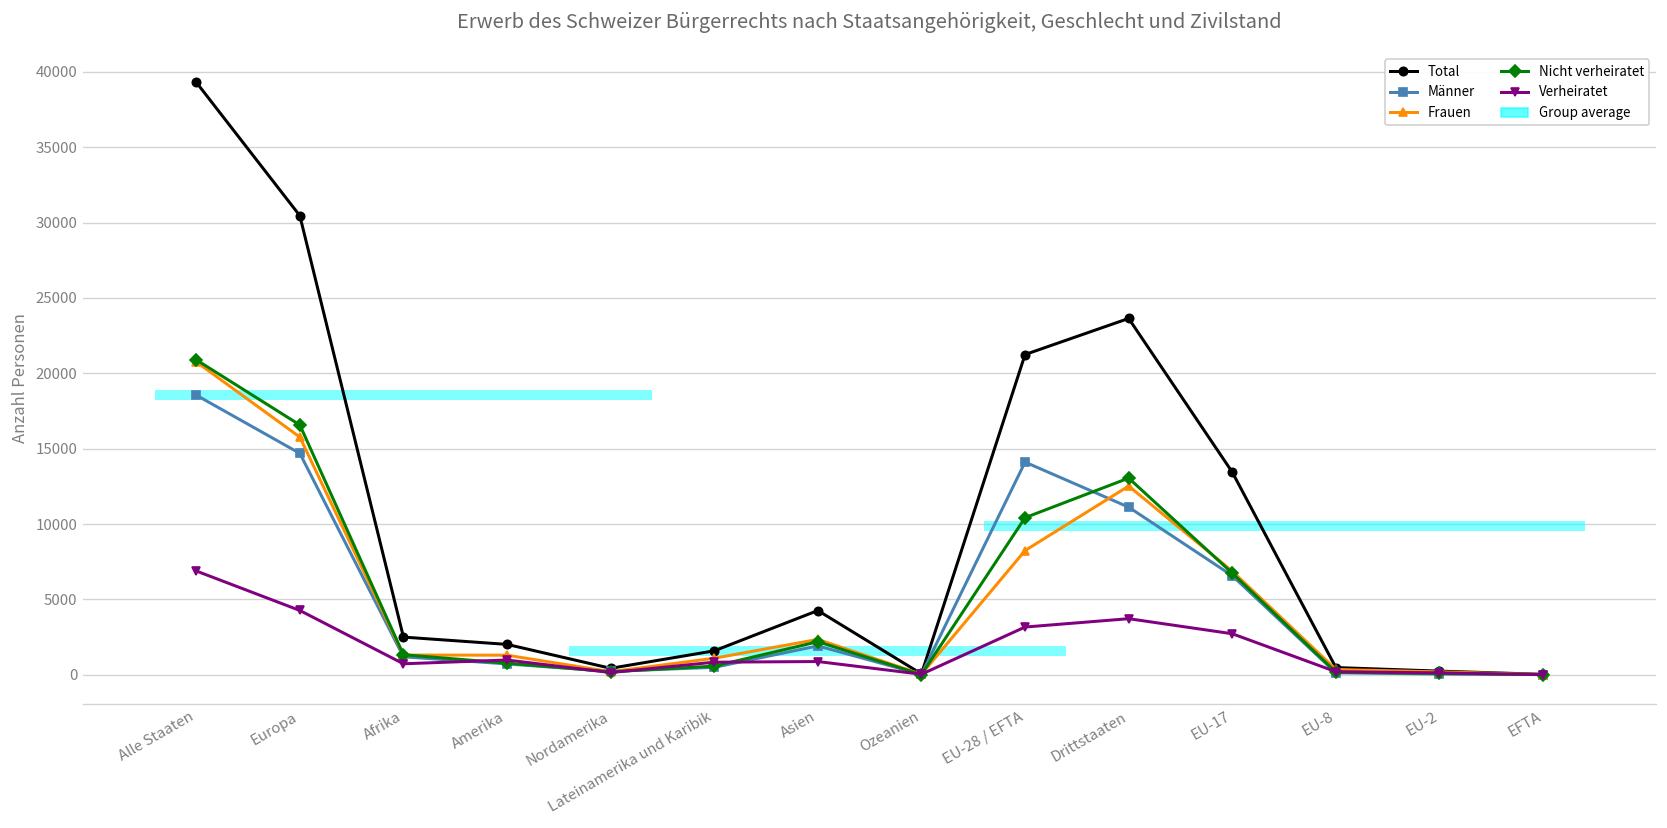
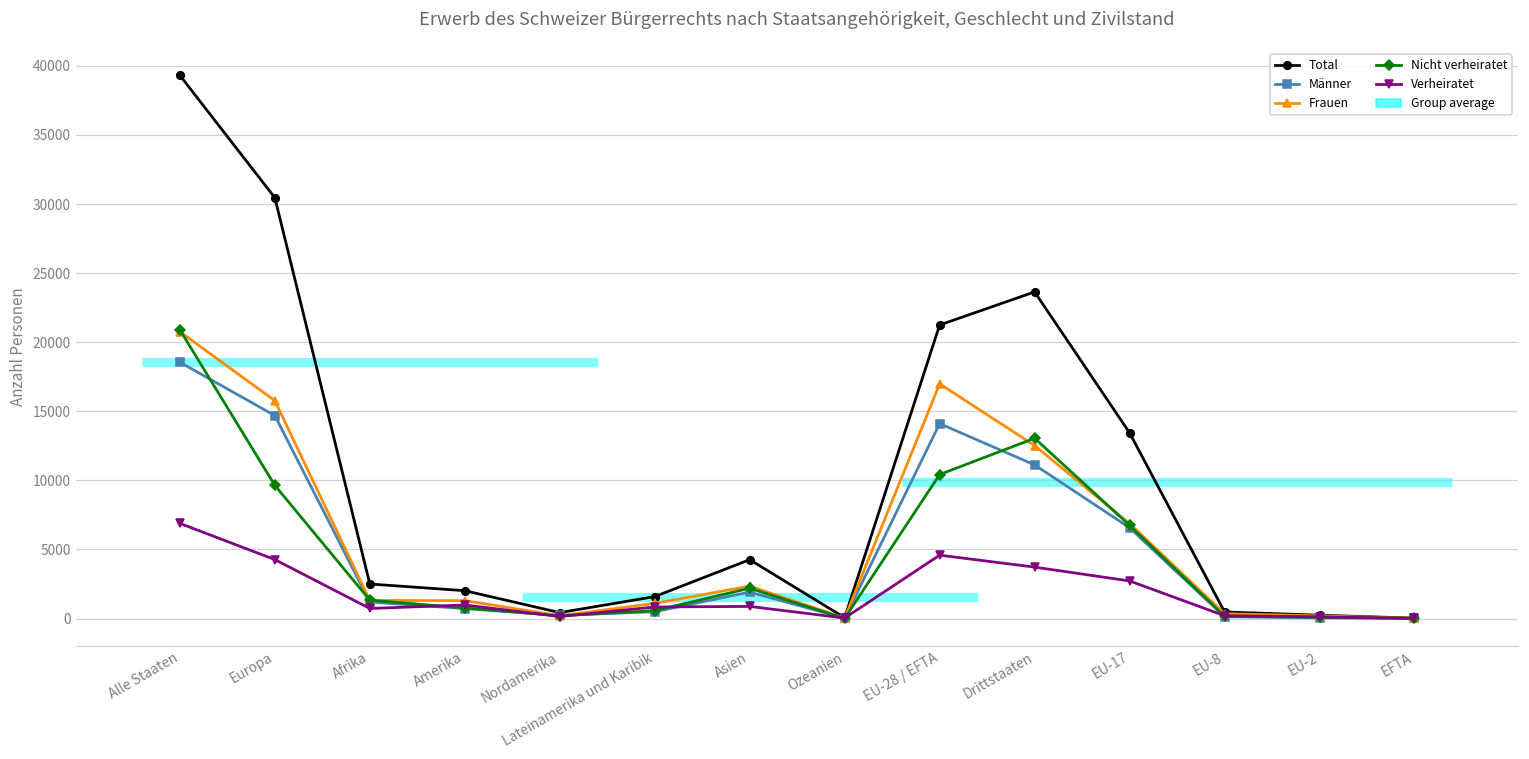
  {
    "Total": {
      "Alle Staaten": 39300,
      "Europa": 30500,
      "Afrika": 2500,
      "Amerika": 2000,
      "Nordamerika": 400,
      "Lateinamerika und Karibik": 1600,
      "Asien": 4300,
      "EU-28 / EFTA": 21200,
      "Drittstaaten": 23600,
      "EU-17": 13400
    },
    "Männer": {
      "Alle Staaten": 18600,
      "Europa": 14700,
      "Asien": 1900,
      "EU-28 / EFTA": 14100,
      "Drittstaaten": 11100
    },
    "Frauen": {
      "Europa": 15800,
      "Amerika": 1300,
      "Lateinamerika und Karibik": 1100,
-     "EU-28 / EFTA": 8200,
+     "EU-28 / EFTA": 17000,
      "Drittstaaten": 12500
    },
    "Nicht verheiratet": {
-     "Europa": 16600,
+     "Europa": 9600,
      "EU-28 / EFTA": 10400,
      "Drittstaaten": 13000
    },
    "Verheiratet": {
      "Alle Staaten": 6900,
      "Europa": 4300,
      "Afrika": 700,
      "Amerika": 1000,
      "Lateinamerika und Karibik": 800,
      "Asien": 900,
-     "EU-28 / EFTA": 3200,
+     "EU-28 / EFTA": 4600,
      "Drittstaaten": 3700,
      "EU-17": 2700
    }
  }
